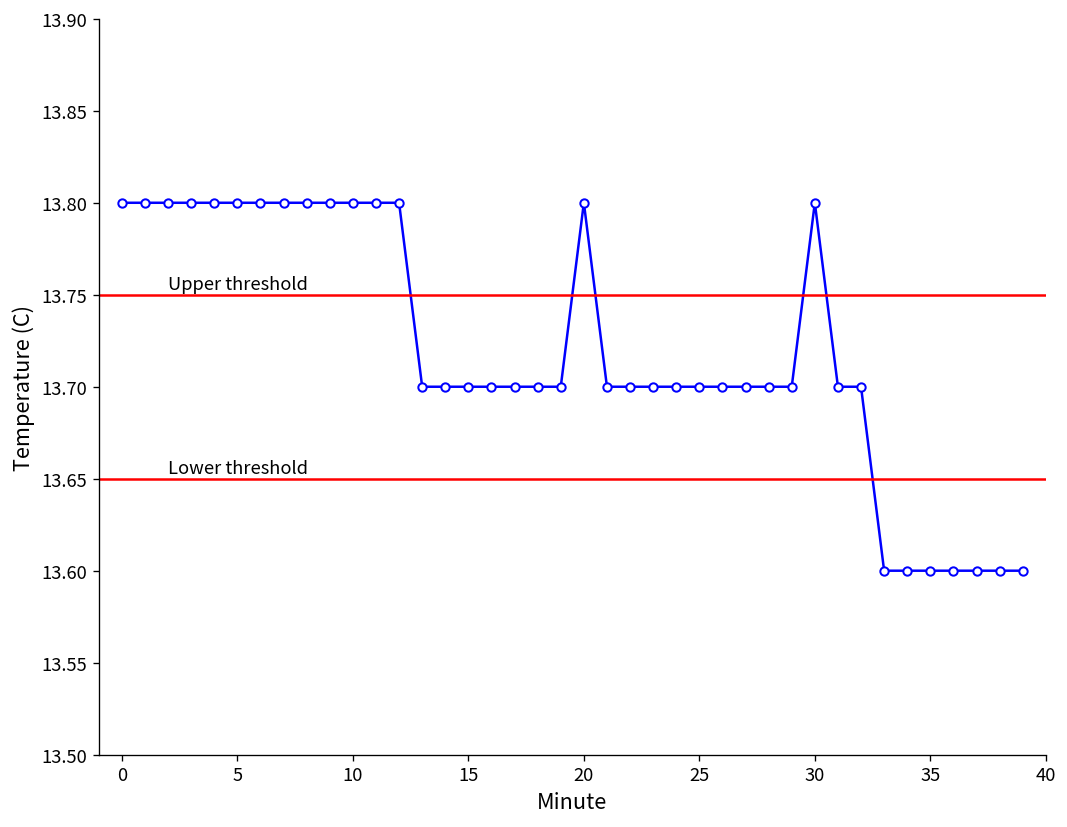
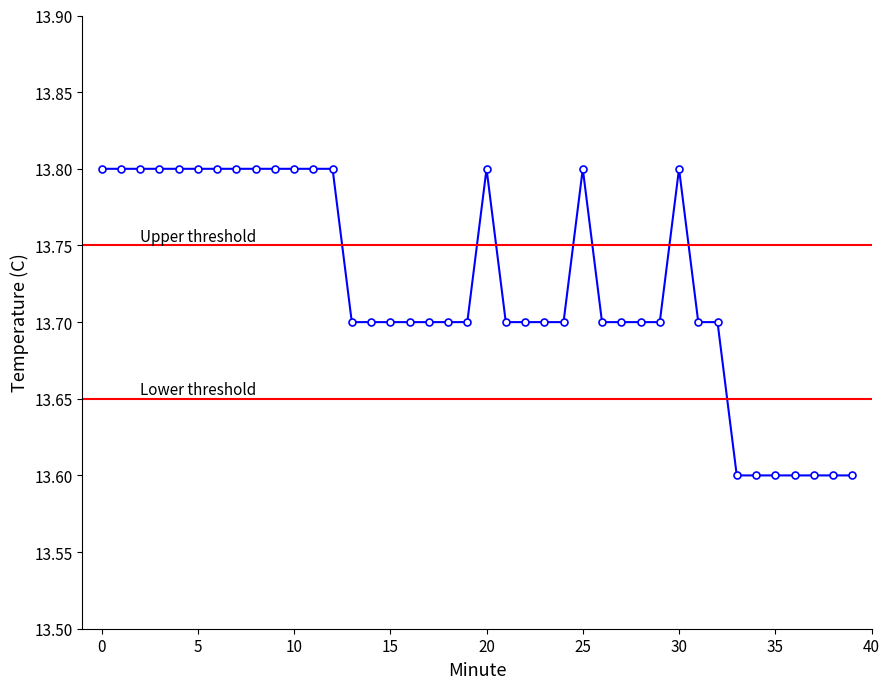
  {
    "0": 13.8,
    "5": 13.8,
    "10": 13.8,
    "15": 13.7,
    "20": 13.8,
-   "25": 13.7,
+   "25": 13.8,
    "30": 13.8,
    "35": 13.6
  }
